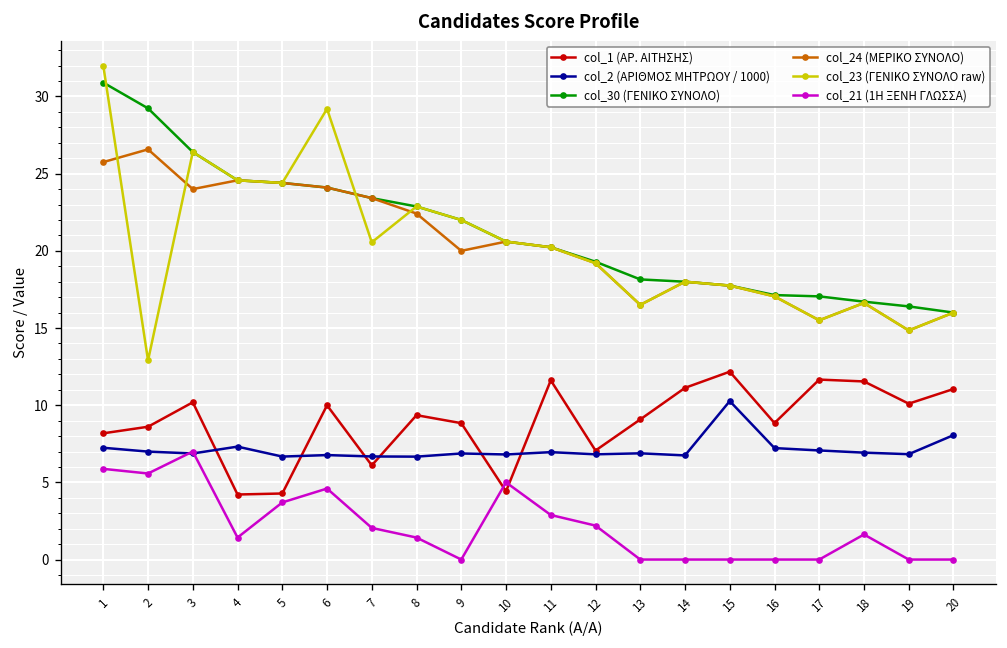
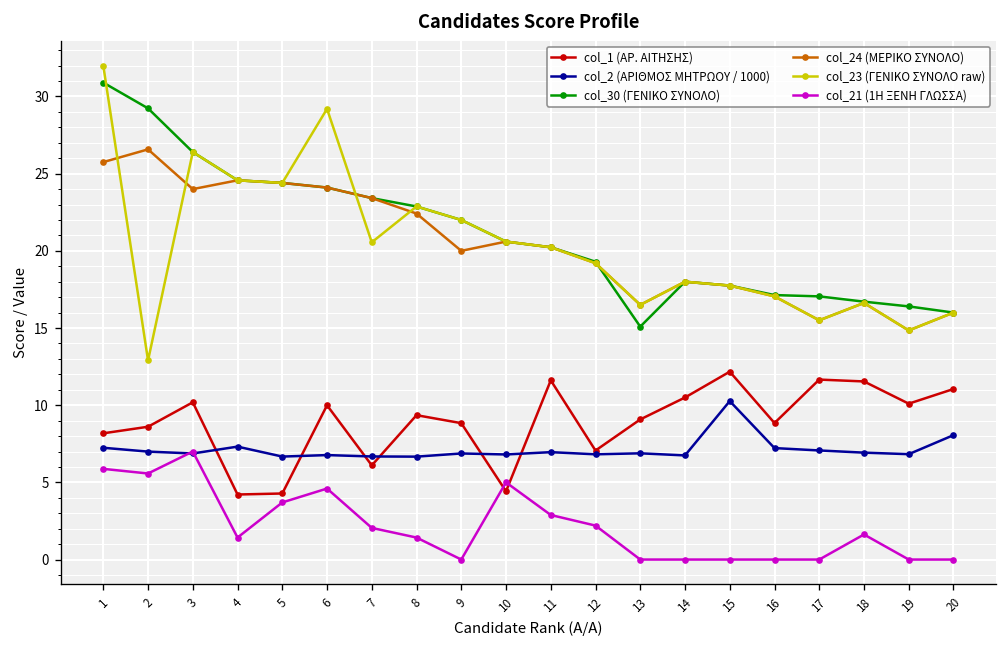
  {
    "col_1 (ΑΡ. ΑΙΤΗΣΗΣ)": {
      "1": 8.2,
      "2": 8.6,
      "3": 10.2,
      "4": 4.2,
      "5": 4.3,
      "6": 10.0,
      "7": 6.1,
      "8": 9.4,
      "9": 8.8,
      "10": 4.4,
      "11": 11.6,
      "12": 7.1,
      "13": 9.1,
-     "14": 11.1,
+     "14": 10.5,
      "15": 12.2,
      "16": 8.8,
      "17": 11.7,
      "18": 11.5,
      "19": 10.1,
      "20": 11.0
    },
    "col_2 (ΑΡΙΘΜΟΣ ΜΗΤΡΩΟΥ / 1000)": {
      "1": 7.2,
      "2": 7.0,
      "4": 7.3,
      "5": 6.7,
      "6": 6.8,
      "7": 6.7,
      "8": 6.7,
      "9": 6.9,
      "10": 6.8,
      "11": 7.0,
      "12": 6.8,
      "13": 6.9,
      "14": 6.7,
      "15": 10.3,
      "16": 7.2,
      "17": 7.1,
      "18": 6.9,
      "19": 6.8,
      "20": 8.1
    },
    "col_30 (ΓΕΝΙΚΟ ΣΥΝΟΛΟ)": {
      "1": 30.9,
      "2": 29.2,
-     "13": 18.2,
+     "13": 15.1,
      "17": 17.1,
      "19": 16.4
    },
    "col_24 (ΜΕΡΙΚΟ ΣΥΝΟΛΟ)": {
      "1": 25.8,
      "2": 26.6,
      "3": 24.0,
      "8": 22.4,
      "9": 20.0
    },
    "col_23 (ΓΕΝΙΚΟ ΣΥΝΟΛΟ raw)": {
      "1": 32.0,
      "2": 12.9,
      "6": 29.2,
      "7": 20.6
    },
    "col_21 (1H ΞΕΝΗ ΓΛΩΣΣΑ)": {
      "1": 5.9,
      "2": 5.6,
      "4": 1.4,
      "5": 3.7,
      "6": 4.6,
      "7": 2.1,
      "8": 1.4,
      "9": 0.0,
      "10": 5.0,
      "11": 2.9,
      "12": 2.2,
      "13": 0.0,
      "14": 0.0,
      "15": 0.0,
      "16": 0.0,
      "17": 0.0,
      "18": 1.6,
      "19": 0.0,
      "20": 0.0
    }
  }
